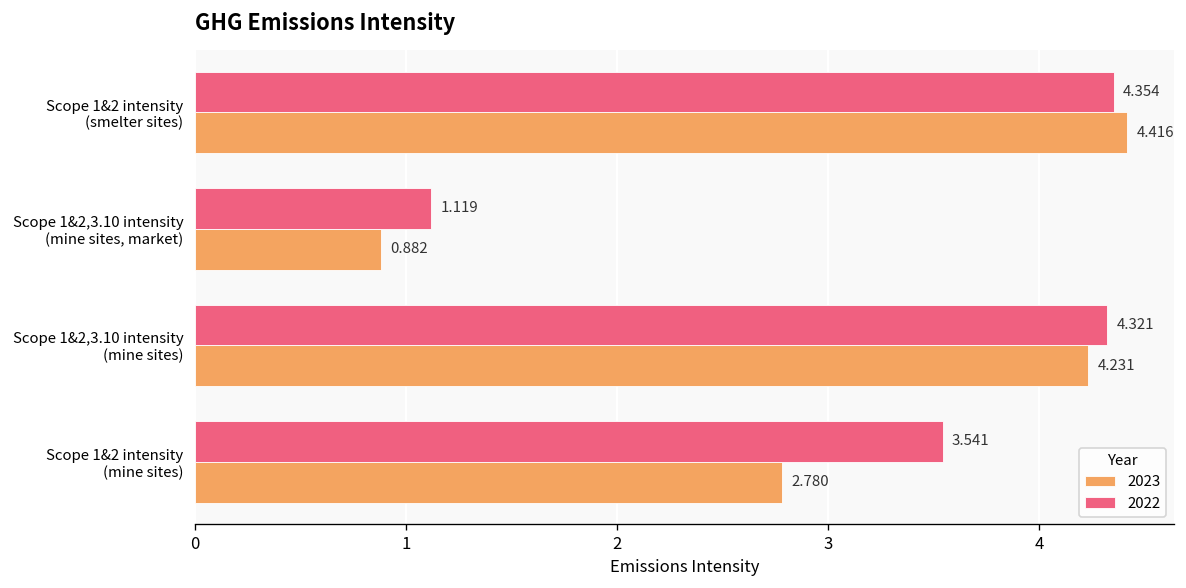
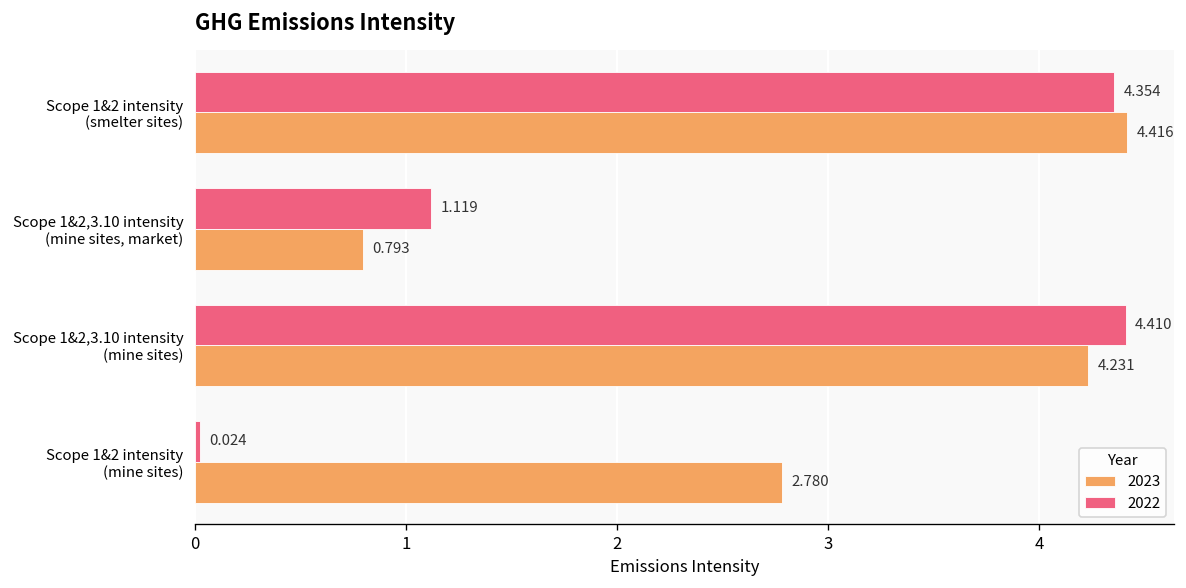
  {
    "2023": {
      "Scope 1&2 intensity (smelter sites)": 4.416,
-     "Scope 1&2,3.10 intensity (mine sites, market)": 0.882,
+     "Scope 1&2,3.10 intensity (mine sites, market)": 0.793,
      "Scope 1&2,3.10 intensity (mine sites)": 4.231,
      "Scope 1&2 intensity (mine sites)": 2.780
    },
    "2022": {
      "Scope 1&2 intensity (smelter sites)": 4.354,
      "Scope 1&2,3.10 intensity (mine sites, market)": 1.119,
-     "Scope 1&2,3.10 intensity (mine sites)": 4.321,
-     "Scope 1&2 intensity (mine sites)": 3.541
+     "Scope 1&2,3.10 intensity (mine sites)": 4.410,
+     "Scope 1&2 intensity (mine sites)": 0.024
    }
  }
